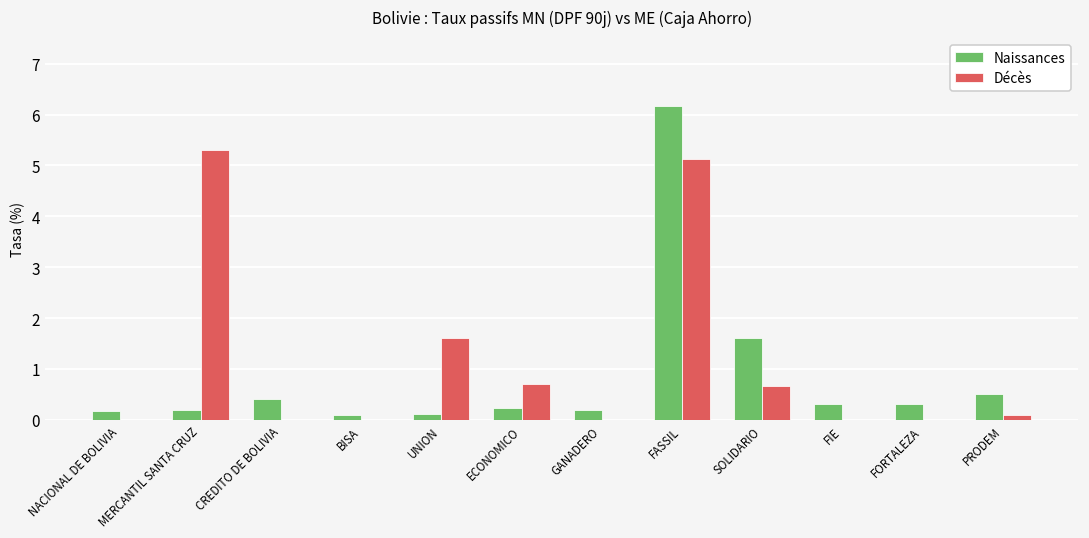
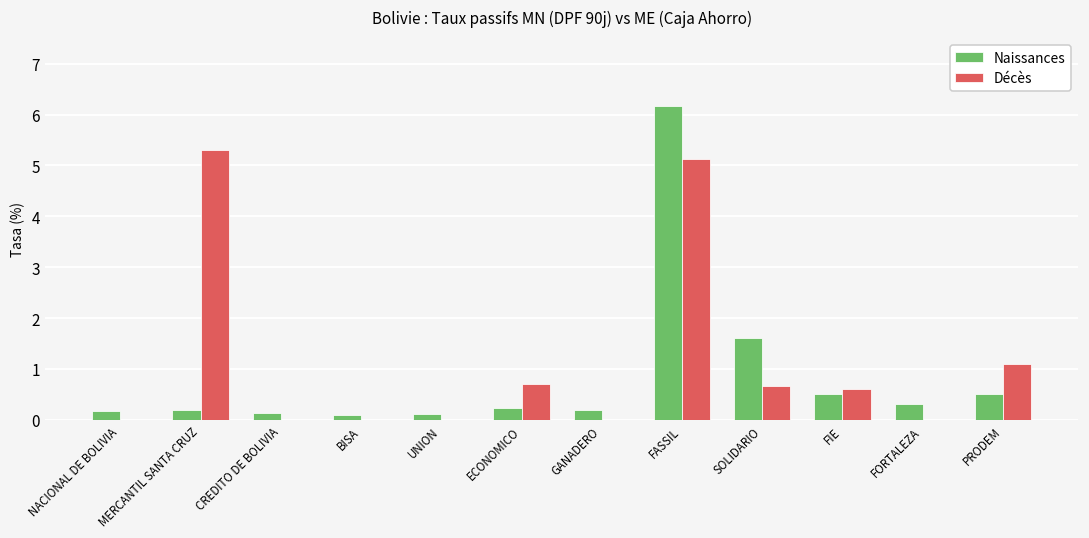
  {
    "Naissances": {
      "NACIONAL DE BOLIVIA": 0.2,
      "MERCANTIL SANTA CRUZ": 0.2,
-     "CREDITO DE BOLIVIA": 0.4,
+     "CREDITO DE BOLIVIA": 0.1,
      "BISA": 0.1,
      "UNION": 0.1,
      "ECONOMICO": 0.2,
      "GANADERO": 0.2,
      "FASSIL": 6.2,
      "SOLIDARIO": 1.6,
-     "FIE": 0.3,
+     "FIE": 0.5,
      "FORTALEZA": 0.3,
      "PRODEM": 0.5
    },
    "Décès": {
      "NACIONAL DE BOLIVIA": 0.0,
      "MERCANTIL SANTA CRUZ": 5.3,
      "CREDITO DE BOLIVIA": 0.0,
      "BISA": 0.0,
-     "UNION": 1.6,
+     "UNION": 0.0,
      "ECONOMICO": 0.7,
      "GANADERO": 0.0,
      "FASSIL": 5.1,
      "SOLIDARIO": 0.7,
-     "FIE": 0.0,
+     "FIE": 0.6,
      "FORTALEZA": 0.0,
-     "PRODEM": 0.1
+     "PRODEM": 1.1
    }
  }
